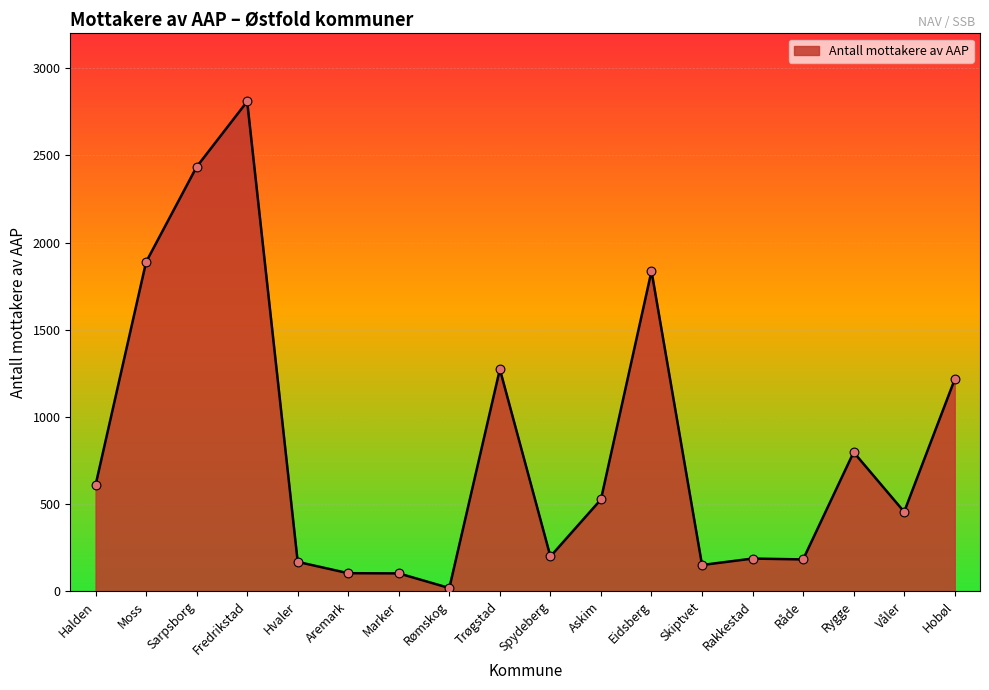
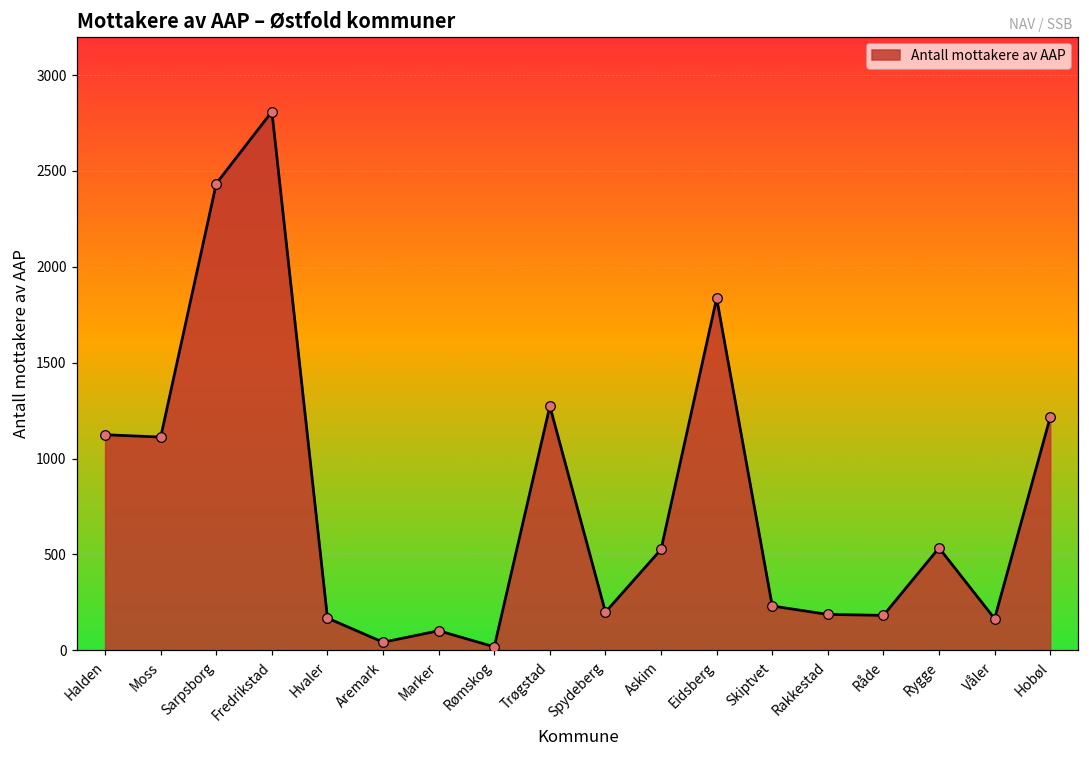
  {
-   "Halden": 610,
-   "Moss": 1890,
+   "Halden": 1120,
+   "Moss": 1110,
    "Sarpsborg": 2430,
    "Fredrikstad": 2810,
    "Hvaler": 170,
-   "Aremark": 100,
+   "Aremark": 40,
    "Marker": 100,
    "Rømskog": 20,
    "Trøgstad": 1270,
    "Spydeberg": 200,
    "Askim": 530,
    "Eidsberg": 1840,
-   "Skiptvet": 150,
+   "Skiptvet": 230,
    "Rakkestad": 190,
    "Råde": 180,
-   "Rygge": 800,
-   "Våler": 460,
+   "Rygge": 530,
+   "Våler": 170,
    "Hobøl": 1220
  }
